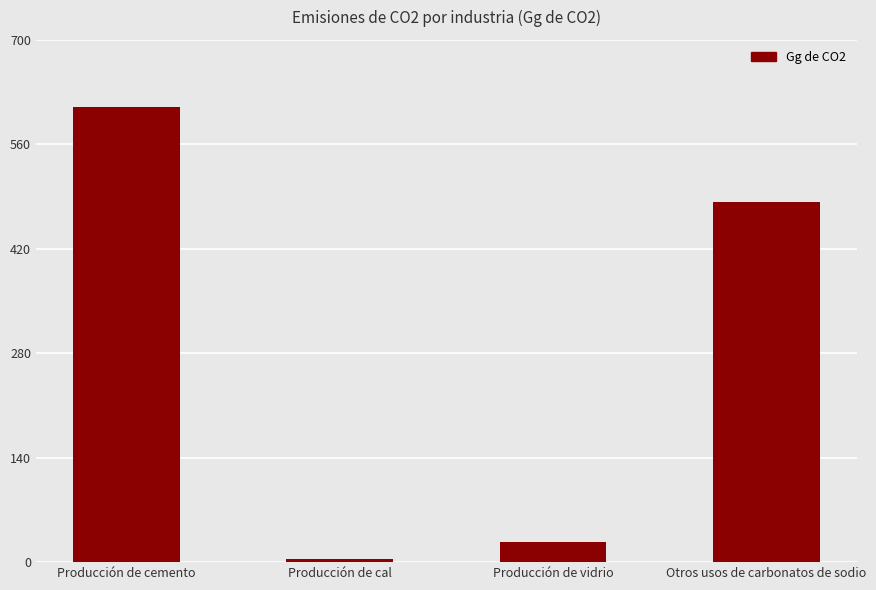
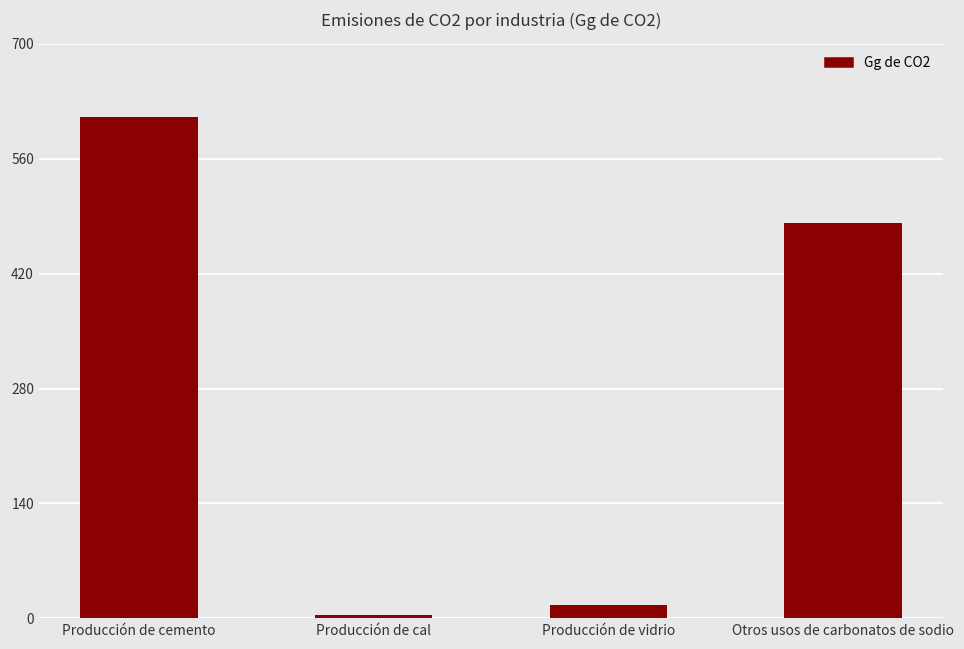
  {
    "Producción de cemento": 610,
    "Producción de cal": 0,
-   "Producción de vidrio": 30,
+   "Producción de vidrio": 20,
    "Otros usos de carbonatos de sodio": 480
  }
